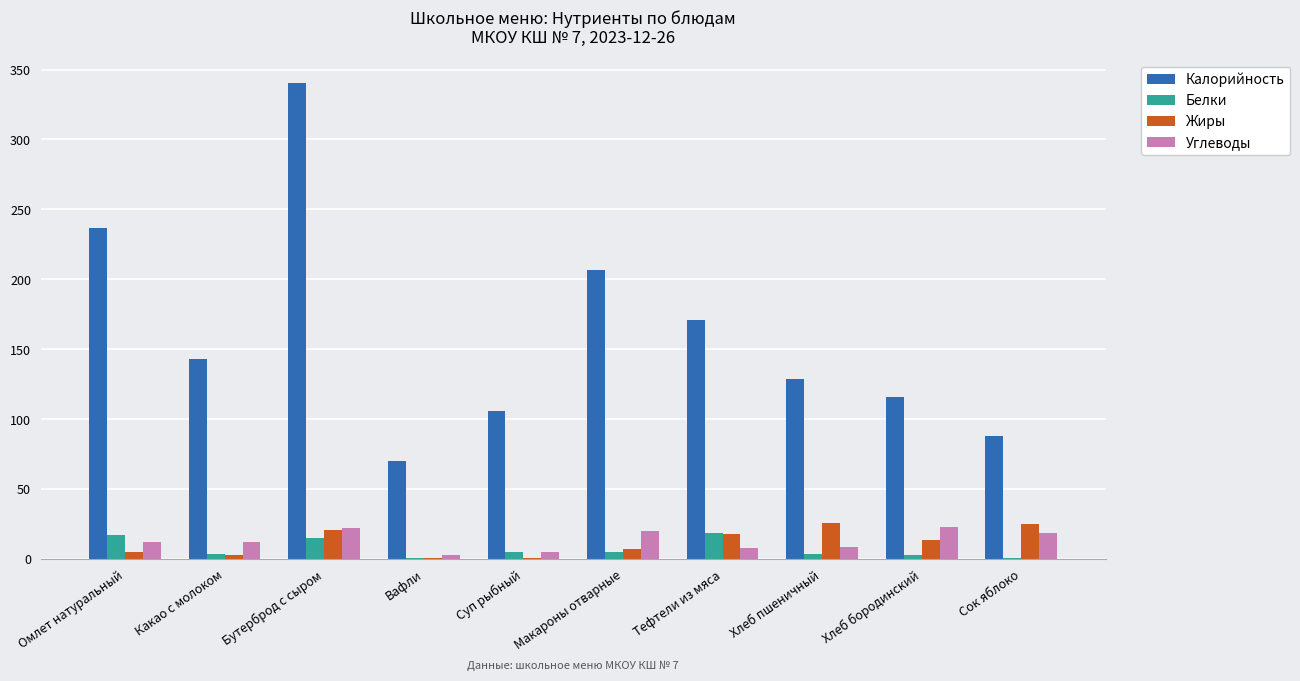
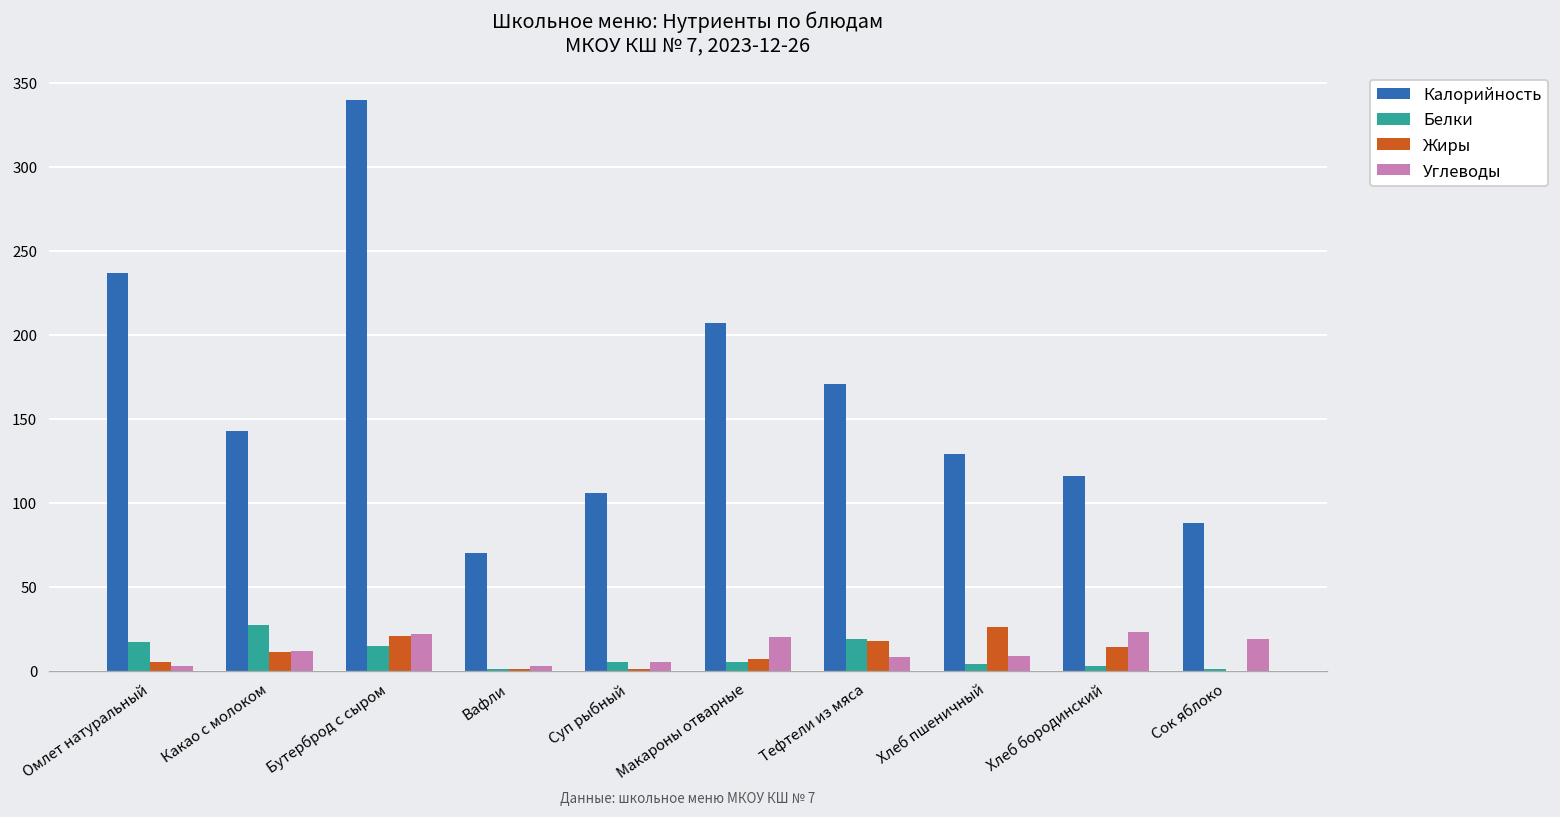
  {
    "Калорийность": {
      "Омлет натуральный": 237,
      "Какао с молоком": 143,
      "Бутерброд с сыром": 340,
      "Вафли": 70,
      "Суп рыбный": 106,
      "Макароны отварные": 207,
      "Тефтели из мяса": 171,
      "Хлеб пшеничный": 129,
      "Хлеб бородинский": 116,
      "Сок яблоко": 88
    },
    "Белки": {
      "Омлет натуральный": 17,
-     "Какао с молоком": 4,
+     "Какао с молоком": 27,
      "Бутерброд с сыром": 15,
      "Суп рыбный": 5,
      "Макароны отварные": 5,
      "Тефтели из мяса": 19,
      "Хлеб пшеничный": 4,
      "Хлеб бородинский": 3
    },
    "Жиры": {
      "Омлет натуральный": 5,
-     "Какао с молоком": 3,
+     "Какао с молоком": 11,
      "Бутерброд с сыром": 21,
      "Макароны отварные": 7,
      "Тефтели из мяса": 18,
      "Хлеб пшеничный": 26,
      "Хлеб бородинский": 14,
-     "Сок яблоко": 25
+     "Сок яблоко": 0
    },
    "Углеводы": {
-     "Омлет натуральный": 12,
+     "Омлет натуральный": 3,
      "Какао с молоком": 12,
      "Бутерброд с сыром": 22,
      "Вафли": 3,
      "Суп рыбный": 5,
      "Макароны отварные": 20,
      "Тефтели из мяса": 8,
      "Хлеб пшеничный": 9,
      "Хлеб бородинский": 23,
      "Сок яблоко": 19
    }
  }
